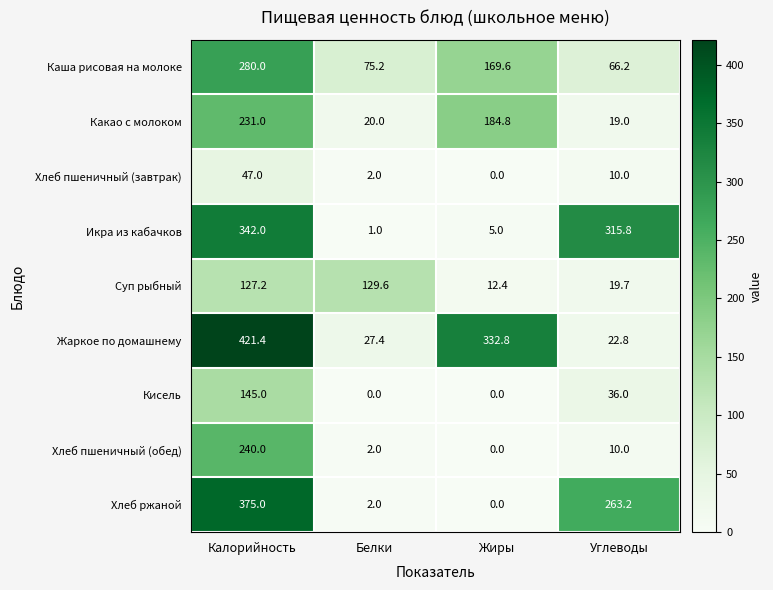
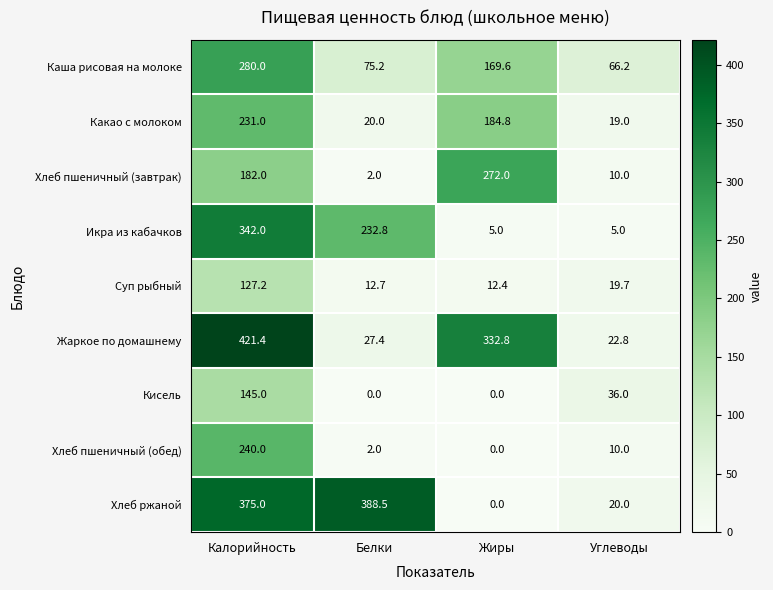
  {
    "Каша рисовая на молоке": {
      "Калорийность": 280.0,
      "Белки": 75.2,
      "Жиры": 169.6,
      "Углеводы": 66.2
    },
    "Какао с молоком": {
      "Калорийность": 231.0,
      "Белки": 20.0,
      "Жиры": 184.8,
      "Углеводы": 19.0
    },
    "Хлеб пшеничный (завтрак)": {
-     "Калорийность": 47.0,
+     "Калорийность": 182.0,
      "Белки": 2.0,
-     "Жиры": 0.0,
+     "Жиры": 272.0,
      "Углеводы": 10.0
    },
    "Икра из кабачков": {
      "Калорийность": 342.0,
-     "Белки": 1.0,
+     "Белки": 232.8,
      "Жиры": 5.0,
-     "Углеводы": 315.8
+     "Углеводы": 5.0
    },
    "Суп рыбный": {
      "Калорийность": 127.2,
-     "Белки": 129.6,
+     "Белки": 12.7,
      "Жиры": 12.4,
      "Углеводы": 19.7
    },
    "Жаркое по домашнему": {
      "Калорийность": 421.4,
      "Белки": 27.4,
      "Жиры": 332.8,
      "Углеводы": 22.8
    },
    "Кисель": {
      "Калорийность": 145.0,
      "Белки": 0.0,
      "Жиры": 0.0,
      "Углеводы": 36.0
    },
    "Хлеб пшеничный (обед)": {
      "Калорийность": 240.0,
      "Белки": 2.0,
      "Жиры": 0.0,
      "Углеводы": 10.0
    },
    "Хлеб ржаной": {
      "Калорийность": 375.0,
-     "Белки": 2.0,
+     "Белки": 388.5,
      "Жиры": 0.0,
-     "Углеводы": 263.2
+     "Углеводы": 20.0
    }
  }
